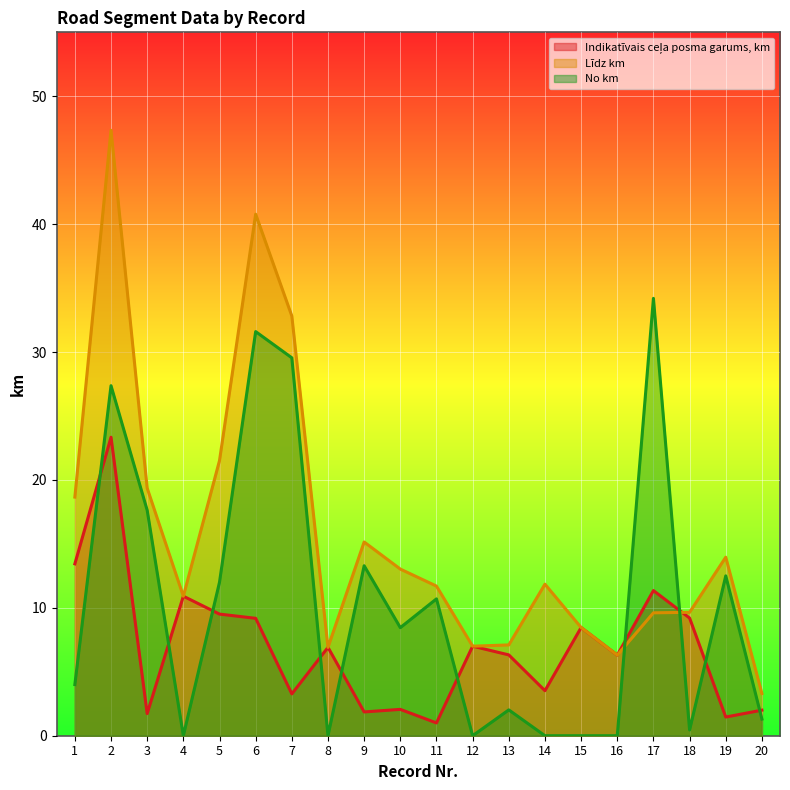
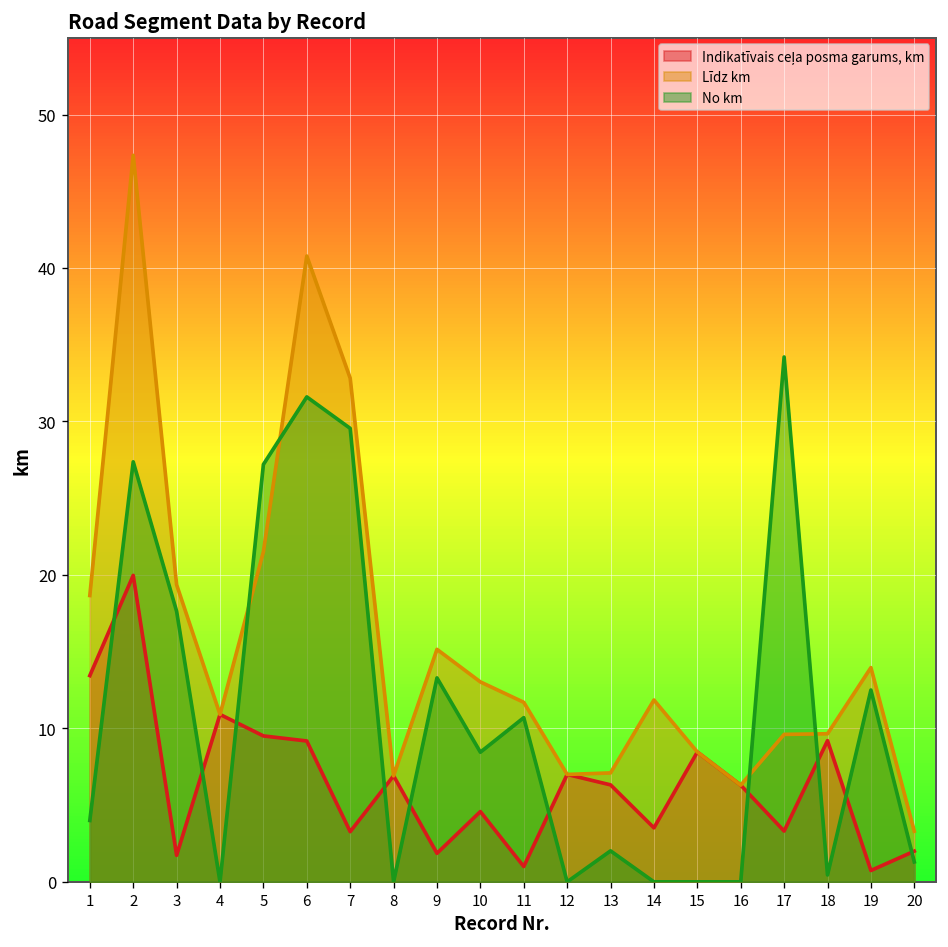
  {
    "Indikatīvais ceļa posma garums, km": {
      "1": 13.4,
-     "2": 23.3,
+     "2": 20.0,
      "3": 1.7,
      "5": 9.5,
      "6": 9.2,
      "7": 3.3,
      "9": 1.9,
-     "10": 2.1,
+     "10": 4.6,
      "11": 1.0,
      "13": 6.3,
      "14": 3.5,
-     "17": 11.4,
+     "17": 3.3,
      "18": 9.2,
-     "19": 1.5,
+     "19": 0.7,
      "20": 2.0
    },
    "Līdz km": {
      "1": 18.7,
      "2": 47.3,
      "3": 19.4,
      "5": 21.5,
      "6": 40.8,
      "7": 32.8,
      "9": 15.2,
      "10": 13.0,
      "11": 11.7,
      "13": 7.1,
      "14": 11.9,
      "17": 9.6,
      "18": 9.7,
      "19": 14.0,
      "20": 3.3
    },
    "No km": {
      "1": 4.0,
      "2": 27.4,
      "3": 17.6,
      "4": 0.0,
-     "5": 12.0,
+     "5": 27.2,
      "6": 31.6,
      "7": 29.6,
      "8": 0.0,
      "9": 13.3,
      "10": 8.5,
      "11": 10.7,
      "12": 0.0,
      "13": 2.0,
      "14": 0.0,
      "15": 0.0,
      "16": 0.0,
      "17": 34.2,
      "18": 0.5,
      "19": 12.5,
      "20": 1.3
    }
  }
